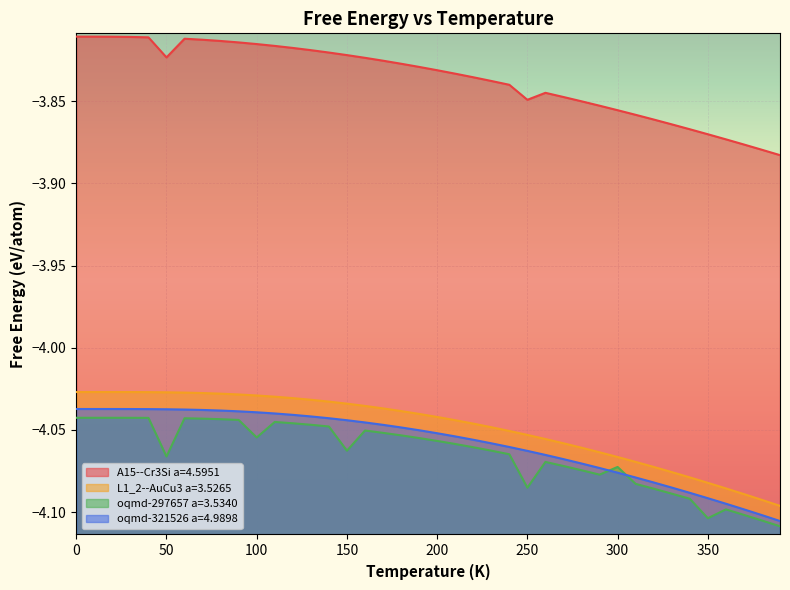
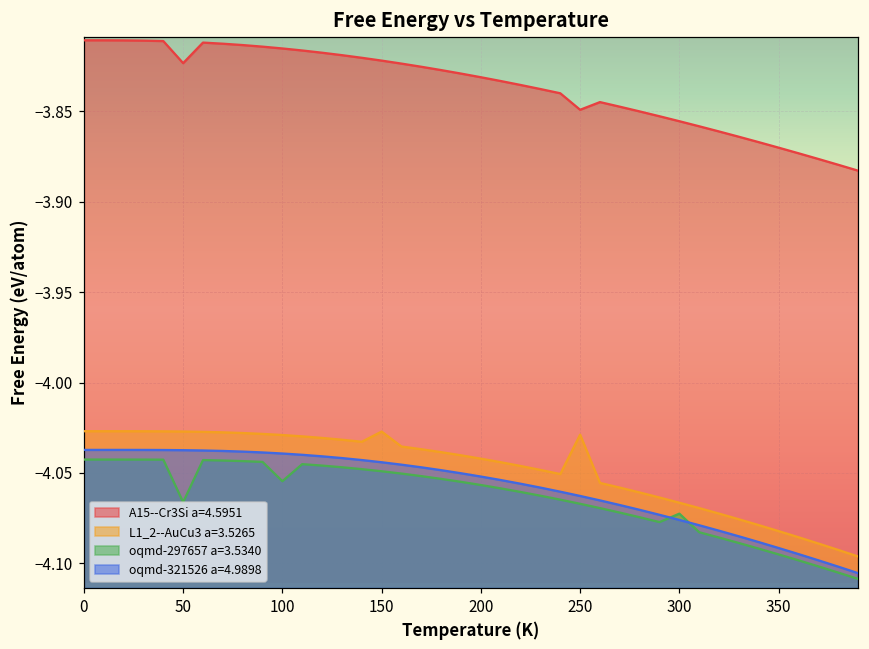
  {
    "A15--Cr3Si a=4.5951": {
      "0": -3.811,
      "50": -3.823,
      "100": -3.815,
      "150": -3.822,
      "200": -3.831,
      "250": -3.849,
      "300": -3.855,
      "350": -3.870
    },
    "L1_2--AuCu3 a=3.5265": {
      "0": -4.027,
      "50": -4.027,
      "100": -4.029,
-     "150": -4.034,
+     "150": -4.027,
      "200": -4.042,
-     "250": -4.053,
+     "250": -4.029,
      "300": -4.067,
      "350": -4.082
    },
    "oqmd-297657 a=3.5340": {
      "0": -4.043,
      "50": -4.066,
      "100": -4.055,
-     "150": -4.063,
+     "150": -4.049,
      "200": -4.057,
-     "250": -4.085,
+     "250": -4.067,
      "300": -4.073,
-     "350": -4.104
+     "350": -4.095
    },
    "oqmd-321526 a=4.9898": {
      "0": -4.037,
      "50": -4.037,
      "100": -4.039,
      "150": -4.044,
      "200": -4.052,
      "250": -4.063,
      "300": -4.076,
      "350": -4.092
    }
  }
